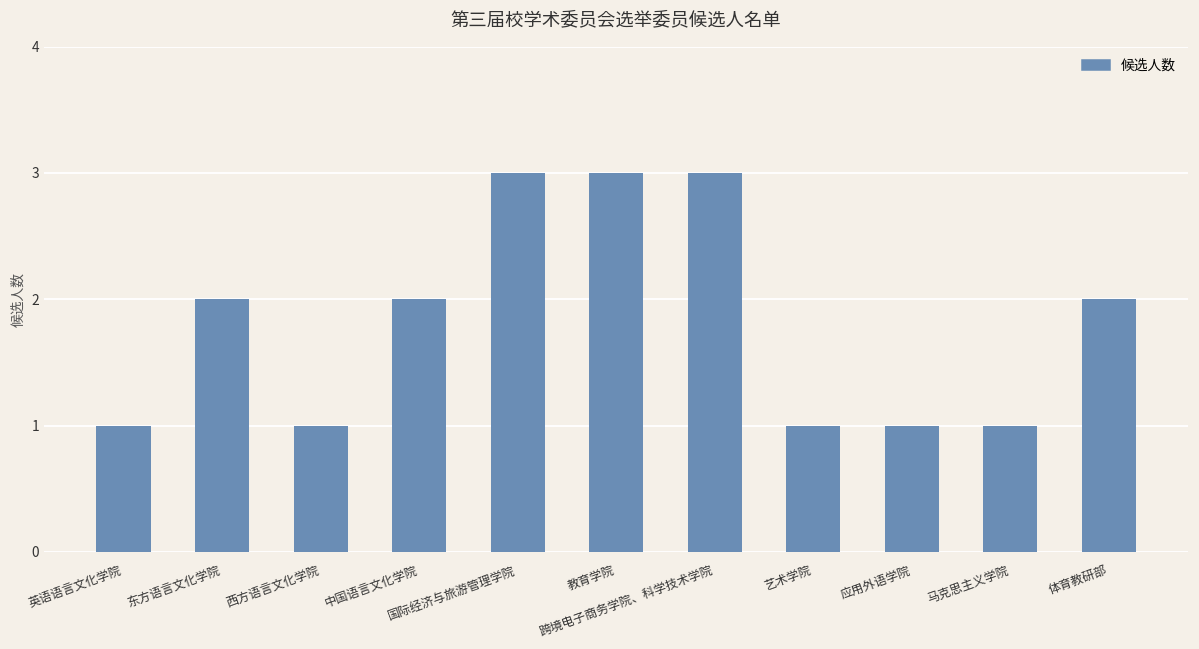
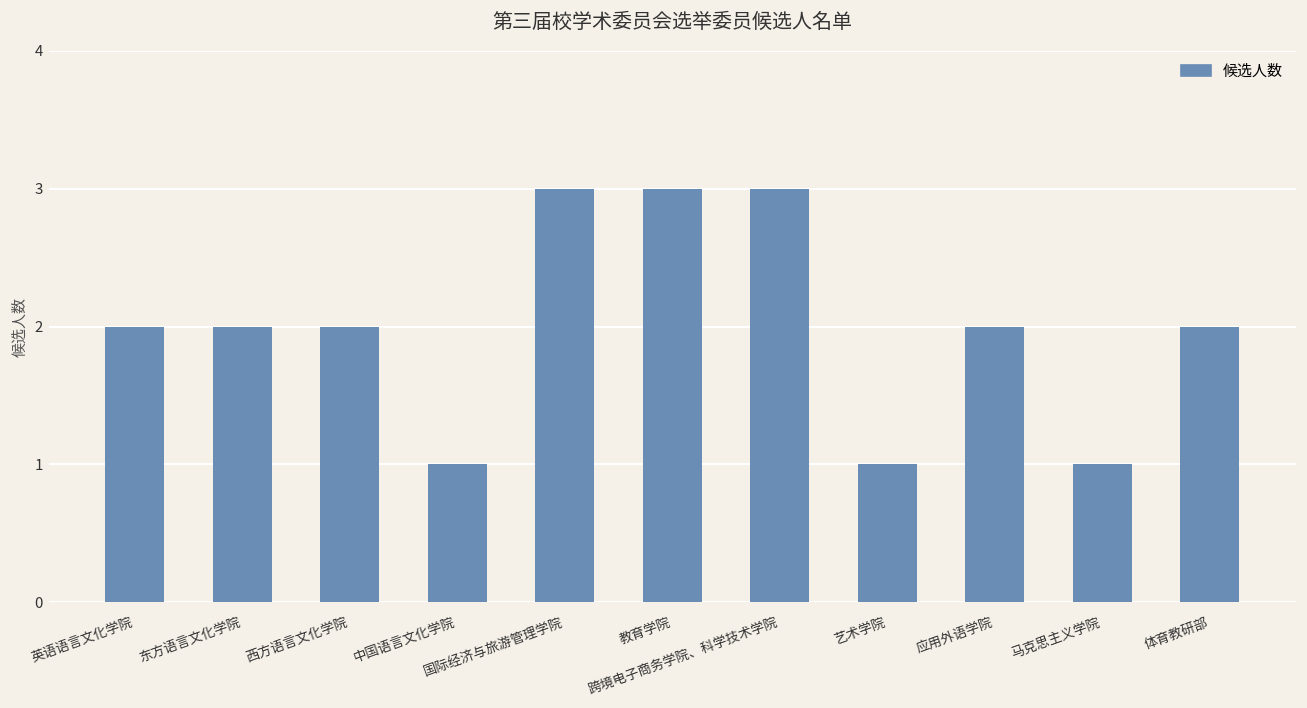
  {
-   "英语语言文化学院": 1,
+   "英语语言文化学院": 2,
    "东方语言文化学院": 2,
-   "西方语言文化学院": 1,
-   "中国语言文化学院": 2,
+   "西方语言文化学院": 2,
+   "中国语言文化学院": 1,
    "国际经济与旅游管理学院": 3,
    "教育学院": 3,
    "跨境电子商务学院、科学技术学院": 3,
    "艺术学院": 1,
-   "应用外语学院": 1,
+   "应用外语学院": 2,
    "马克思主义学院": 1,
    "体育教研部": 2
  }
